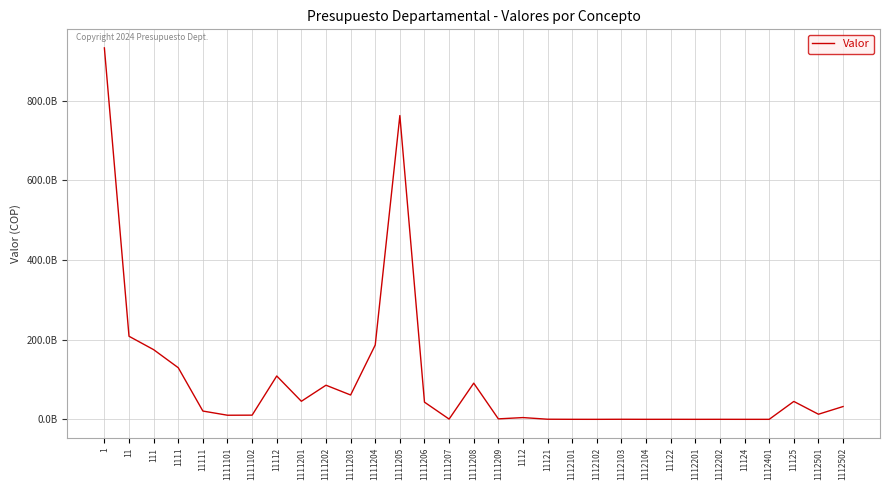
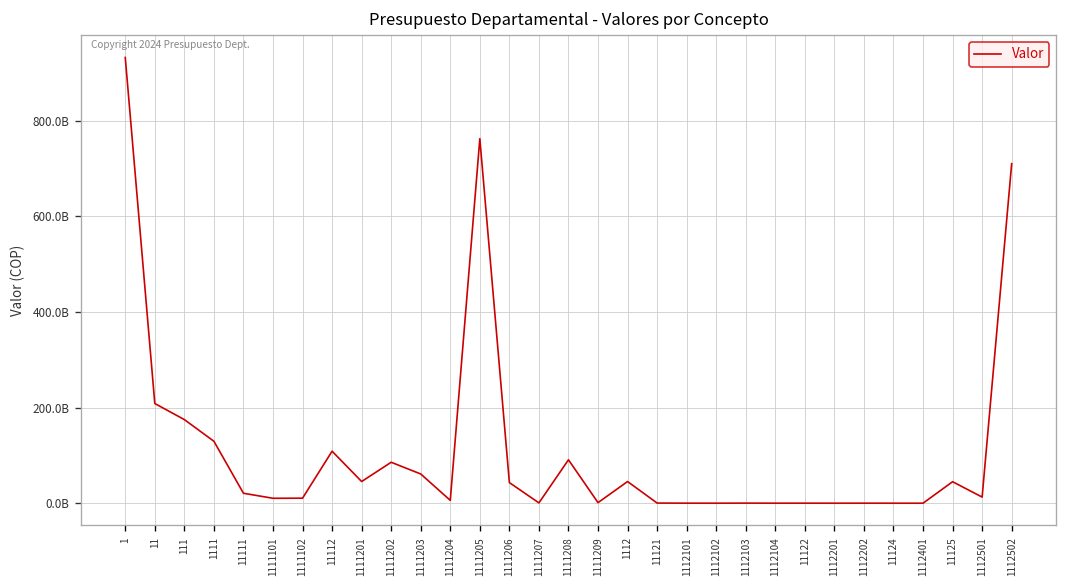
  {
    "11": 210000000000,
    "111": 170000000000,
    "1111": 130000000000,
    "11111": 20000000000,
    "1111101": 10000000000,
    "1111102": 10000000000,
    "11112": 110000000000,
    "1111201": 50000000000,
    "1111202": 90000000000,
    "1111203": 60000000000,
-   "1111204": 190000000000,
+   "1111204": 10000000000,
    "1111205": 760000000000,
    "1111206": 40000000000,
    "1111207": 0,
    "1111208": 90000000000,
    "1111209": 0,
-   "1112": 0,
+   "1112": 50000000000,
    "11121": 0,
    "1112101": 0,
    "1112102": 0,
    "1112103": 0,
    "1112104": 0,
    "11122": 0,
    "1112201": 0,
    "1112202": 0,
    "11124": 0,
    "1112401": 0,
    "11125": 40000000000,
    "1112501": 10000000000,
-   "1112502": 30000000000
+   "1112502": 710000000000
  }
